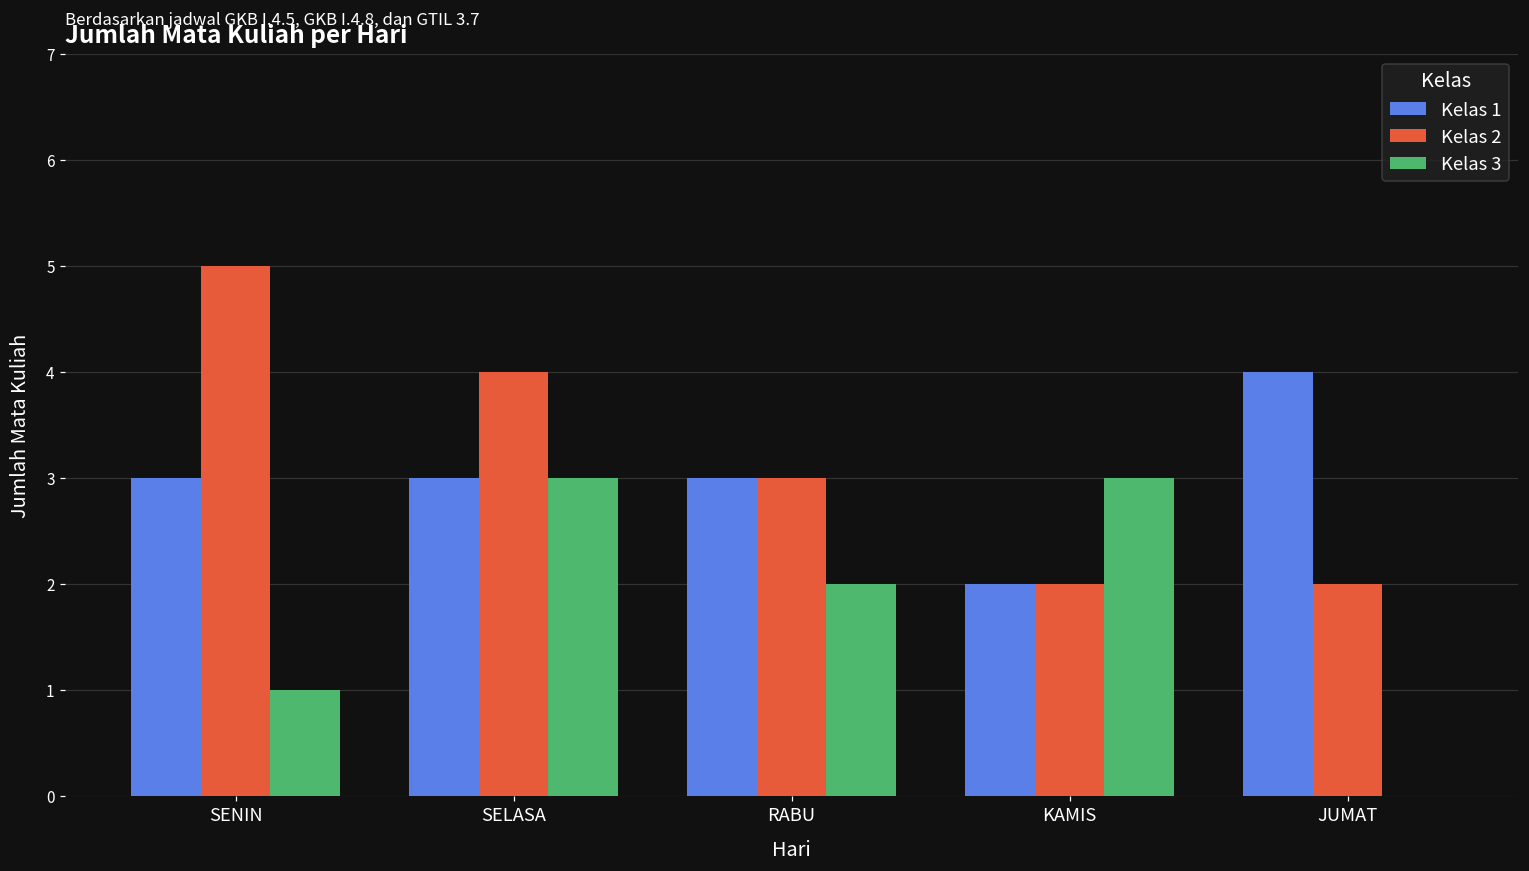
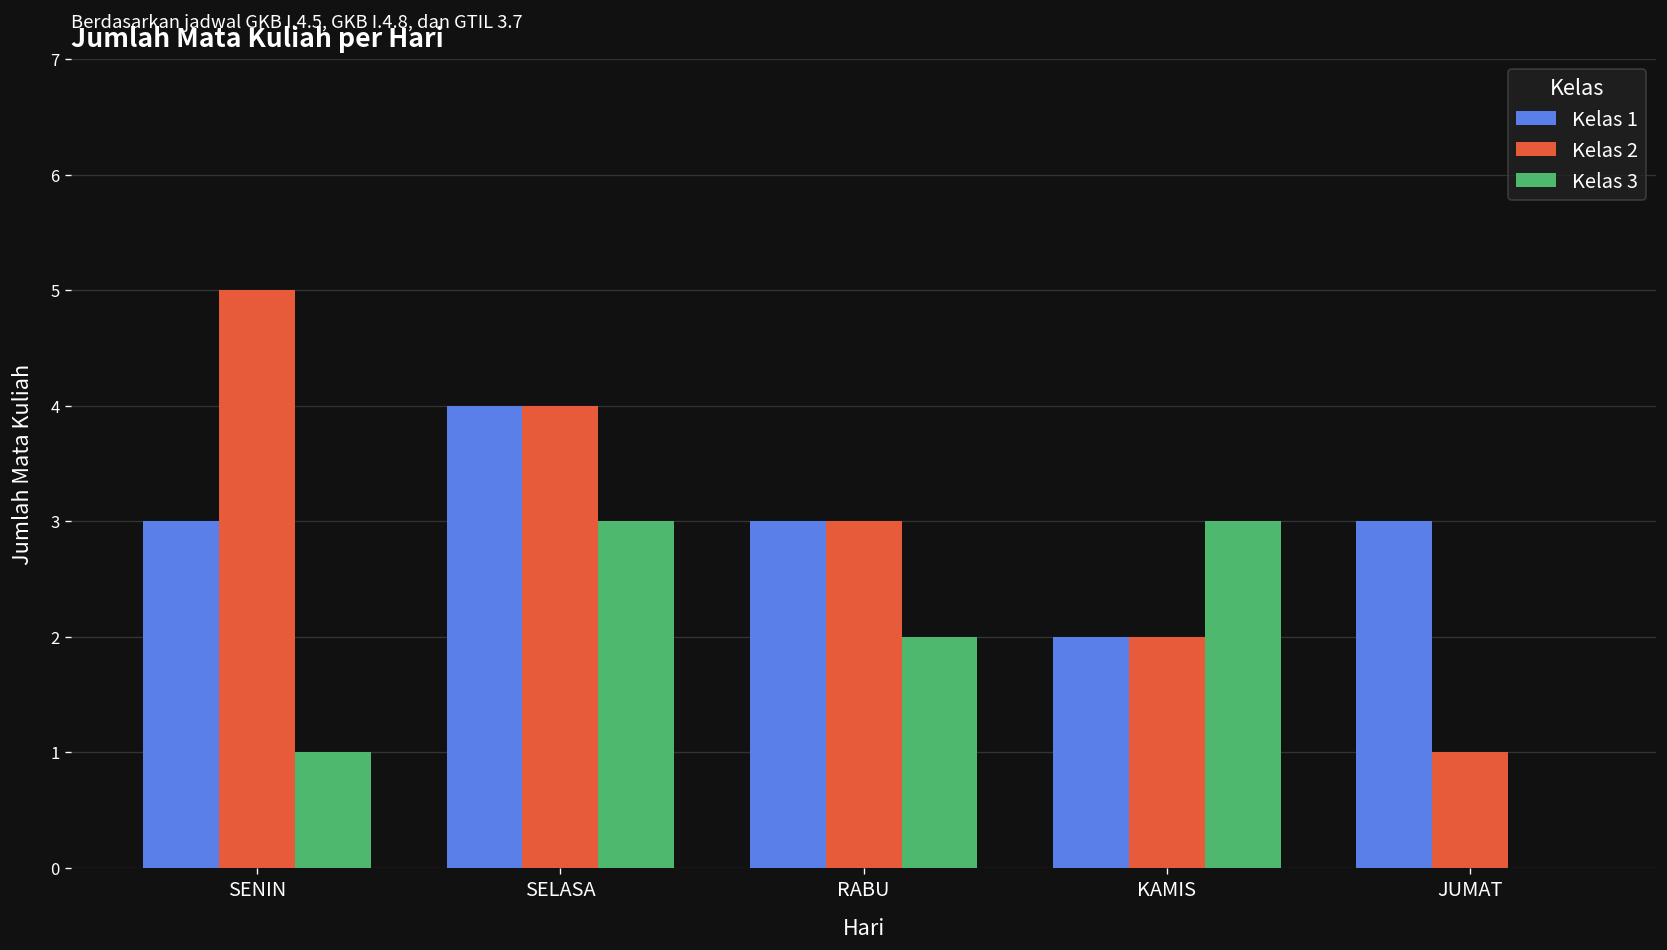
  {
    "Kelas 1": {
      "SENIN": 3,
-     "SELASA": 3,
+     "SELASA": 4,
      "RABU": 3,
      "KAMIS": 2,
-     "JUMAT": 4
+     "JUMAT": 3
    },
    "Kelas 2": {
      "SENIN": 5,
      "SELASA": 4,
      "RABU": 3,
      "KAMIS": 2,
-     "JUMAT": 2
+     "JUMAT": 1
    },
    "Kelas 3": {
      "SENIN": 1,
      "SELASA": 3,
      "RABU": 2,
      "KAMIS": 3,
      "JUMAT": 0
    }
  }
